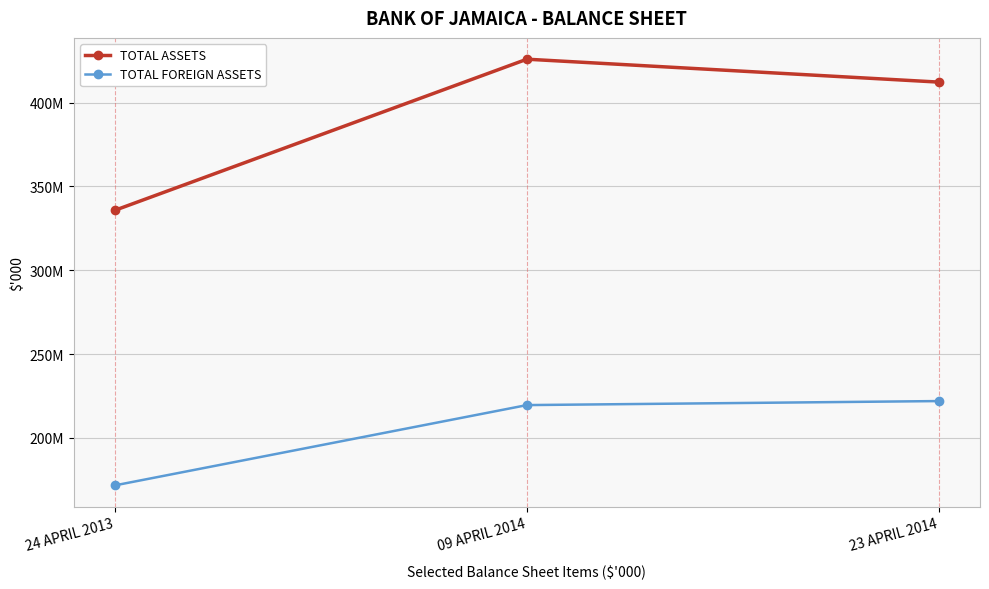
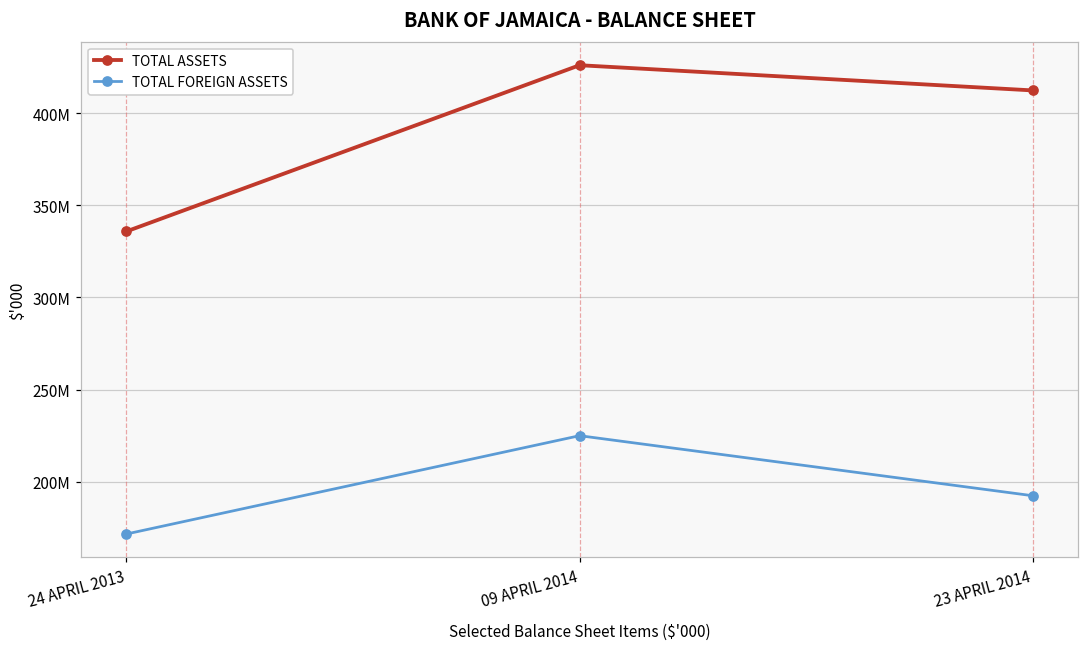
  {
    "TOTAL ASSETS": {
      "24 APRIL 2013": 336000000,
      "09 APRIL 2014": 426000000,
      "23 APRIL 2014": 412000000
    },
    "TOTAL FOREIGN ASSETS": {
      "24 APRIL 2013": 172000000,
-     "09 APRIL 2014": 220000000,
-     "23 APRIL 2014": 222000000
+     "09 APRIL 2014": 225000000,
+     "23 APRIL 2014": 192000000
    }
  }
